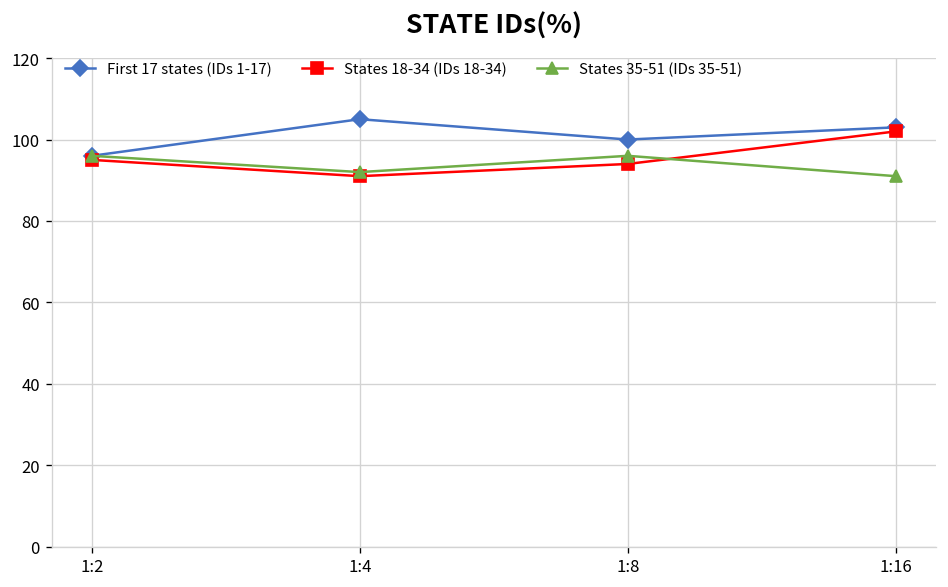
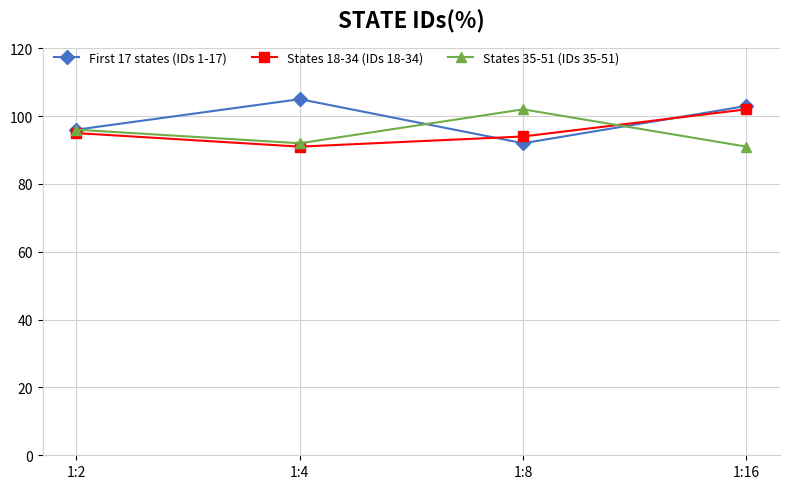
  {
    "First 17 states (IDs 1-17)": {
      "1:4": 105,
-     "1:8": 100,
+     "1:8": 92,
      "1:16": 103
    },
    "States 18-34 (IDs 18-34)": {
      "1:2": 95,
      "1:4": 91,
      "1:8": 94,
      "1:16": 102
    },
    "States 35-51 (IDs 35-51)": {
      "1:4": 92,
-     "1:8": 96,
+     "1:8": 102,
      "1:16": 91
    }
  }
